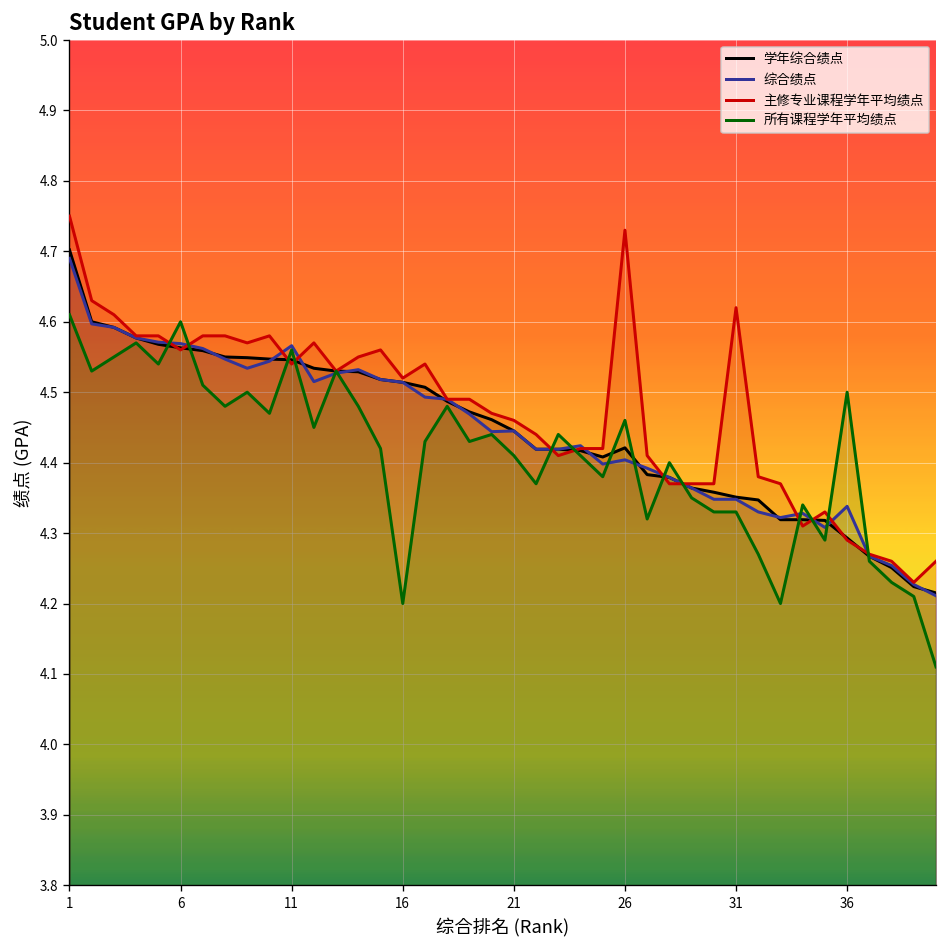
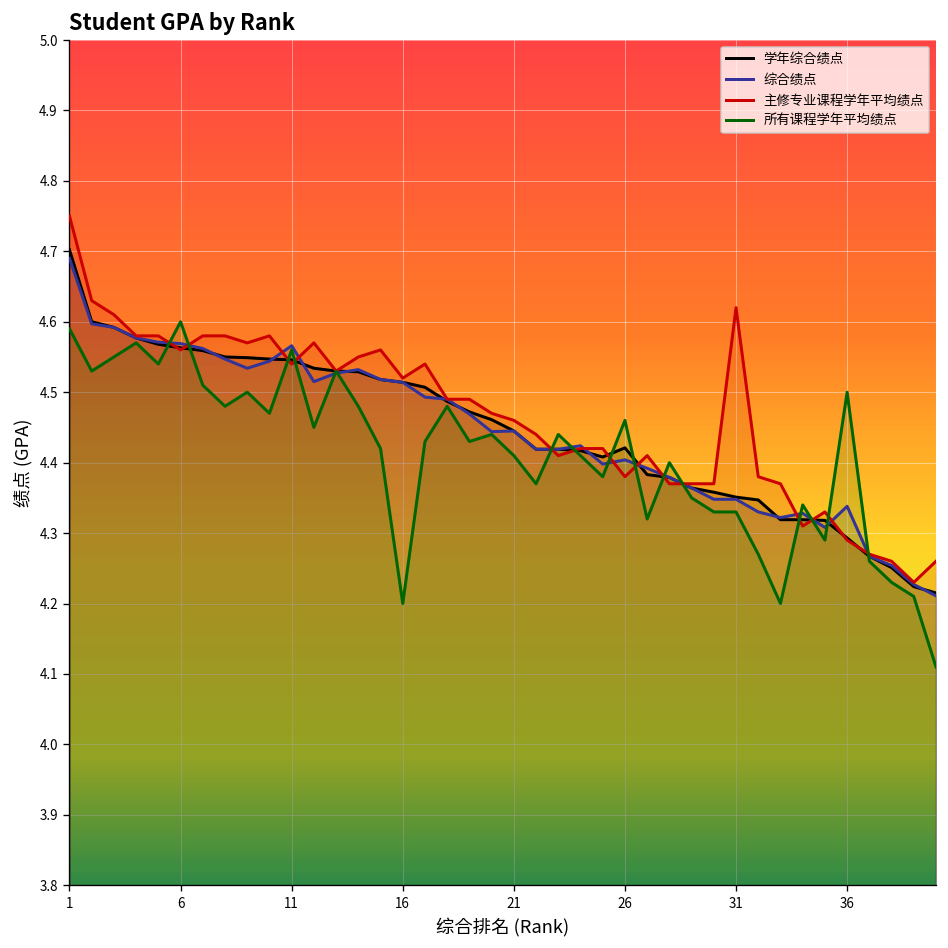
  {
    "学年综合绩点": {
      "1": 4.70,
      "11": 4.55,
      "26": 4.42
    },
    "综合绩点": {
      "1": 4.69,
      "6": 4.57,
      "11": 4.57,
      "26": 4.40,
      "36": 4.34
    },
    "主修专业课程学年平均绩点": {
      "1": 4.75,
      "11": 4.54,
      "16": 4.52,
      "21": 4.46,
-     "26": 4.73,
+     "26": 4.38,
      "31": 4.62
    },
    "所有课程学年平均绩点": {
-     "1": 4.61,
+     "1": 4.59,
      "6": 4.60,
      "11": 4.56,
      "16": 4.20,
      "21": 4.41,
      "26": 4.46,
      "31": 4.33,
      "36": 4.50
    }
  }
